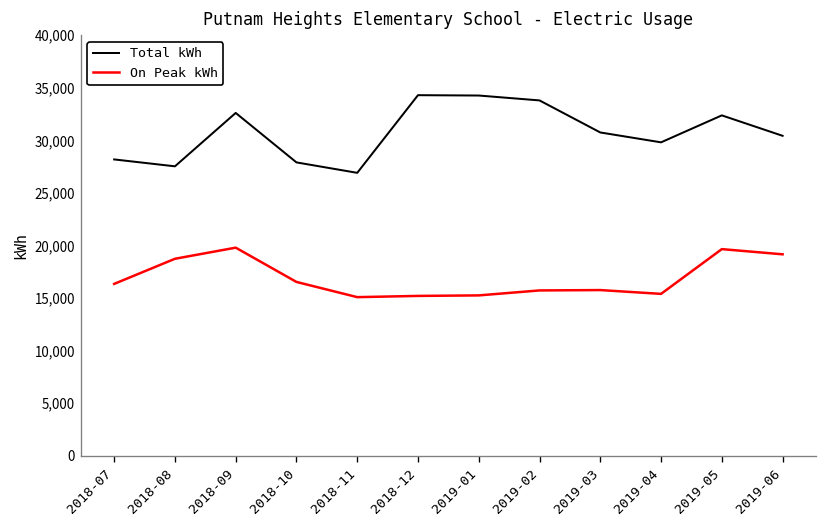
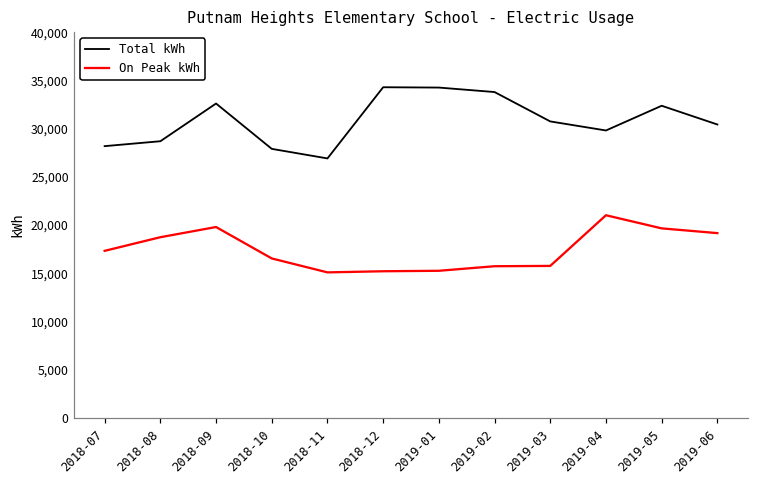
  {
    "Total kWh": {
      "2018-07": "28,000",
-     "2018-08": "28,000",
+     "2018-08": "29,000",
      "2018-09": "33,000",
      "2018-10": "28,000",
      "2018-11": "27,000",
      "2018-12": "34,000",
      "2019-01": "34,000",
      "2019-02": "34,000",
      "2019-03": "31,000",
      "2019-04": "30,000",
      "2019-05": "32,000",
      "2019-06": "30,000"
    },
    "On Peak kWh": {
-     "2018-07": "16,000",
+     "2018-07": "17,000",
      "2018-08": "19,000",
      "2018-09": "20,000",
      "2018-10": "17,000",
      "2018-11": "15,000",
      "2018-12": "15,000",
      "2019-01": "15,000",
      "2019-02": "16,000",
      "2019-03": "16,000",
-     "2019-04": "15,000",
+     "2019-04": "21,000",
      "2019-05": "20,000",
      "2019-06": "19,000"
    }
  }
